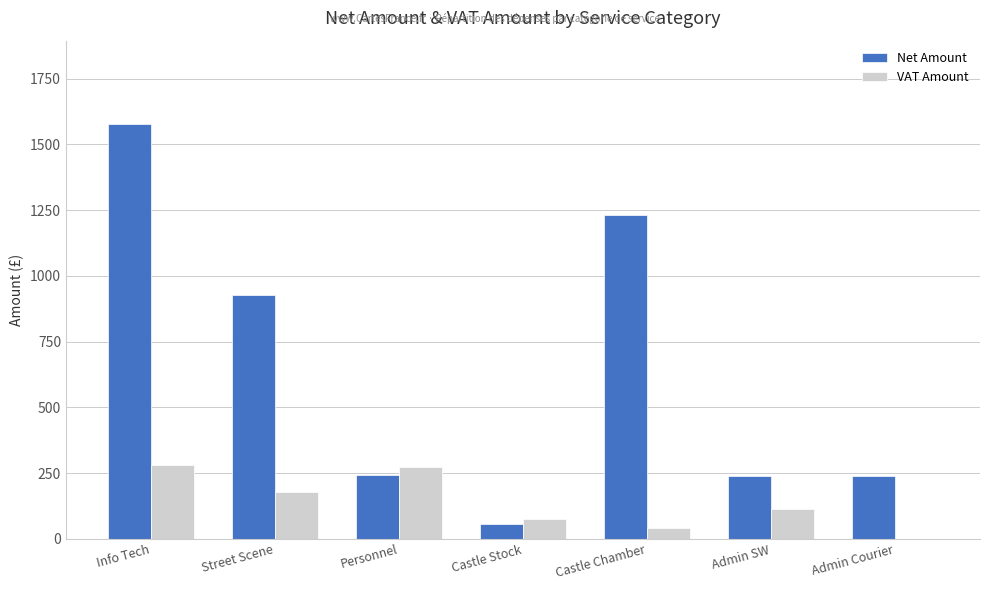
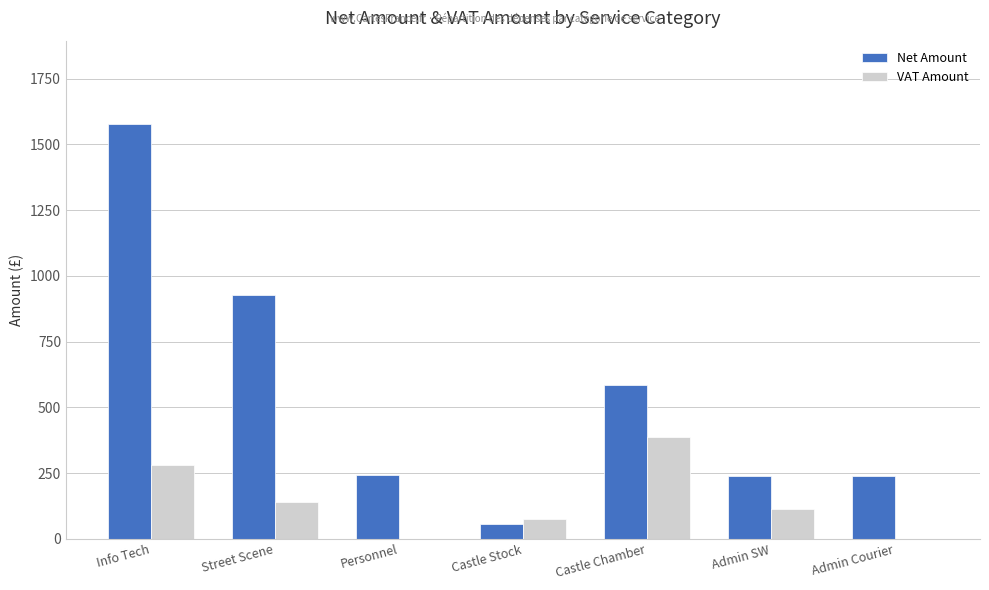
  {
    "Net Amount": {
      "Info Tech": 1580,
      "Street Scene": 930,
      "Personnel": 240,
      "Castle Stock": 60,
-     "Castle Chamber": 1230,
+     "Castle Chamber": 590,
      "Admin SW": 240,
      "Admin Courier": 240
    },
    "VAT Amount": {
      "Info Tech": 280,
-     "Street Scene": 180,
-     "Personnel": 270,
+     "Street Scene": 140,
+     "Personnel": 0,
      "Castle Stock": 80,
-     "Castle Chamber": 40,
+     "Castle Chamber": 390,
      "Admin SW": 110,
      "Admin Courier": 0
    }
  }
